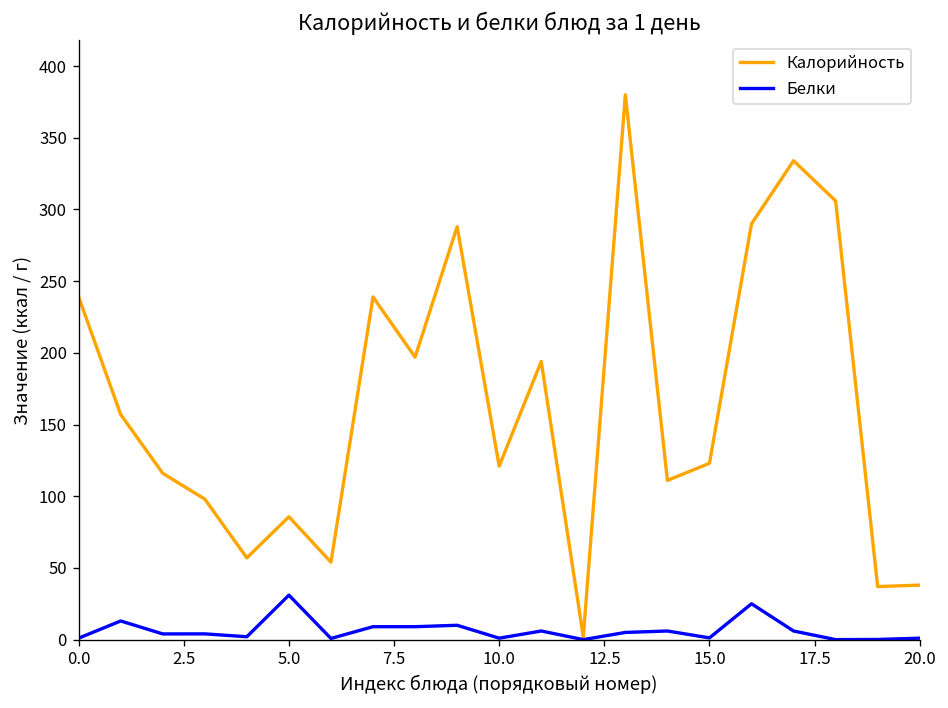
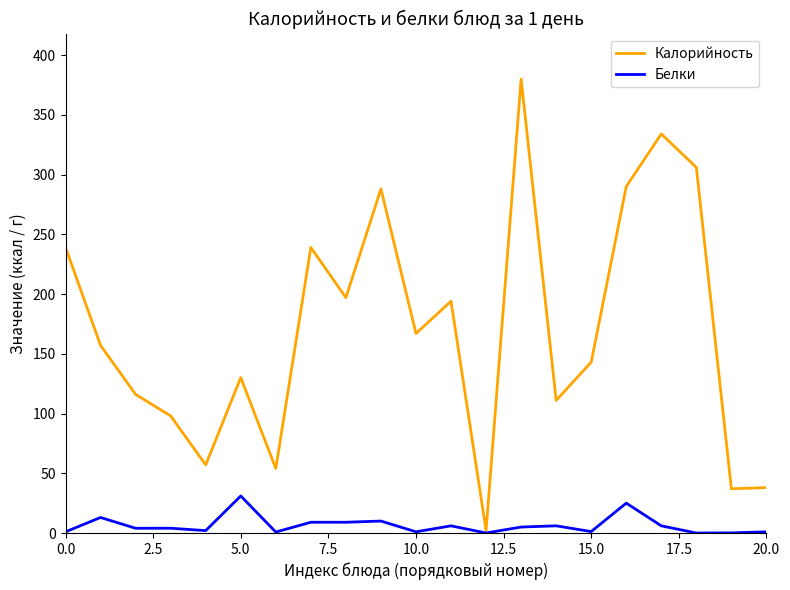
  {
    "Калорийность": {
      "0.0": 239,
-     "5.0": 86,
-     "10.0": 121,
-     "15.0": 123,
+     "5.0": 130,
+     "10.0": 167,
+     "15.0": 143,
      "20.0": 38
    },
    "Белки": {
      "0.0": 1,
      "5.0": 31,
      "10.0": 1,
      "15.0": 1,
      "20.0": 1
    }
  }
